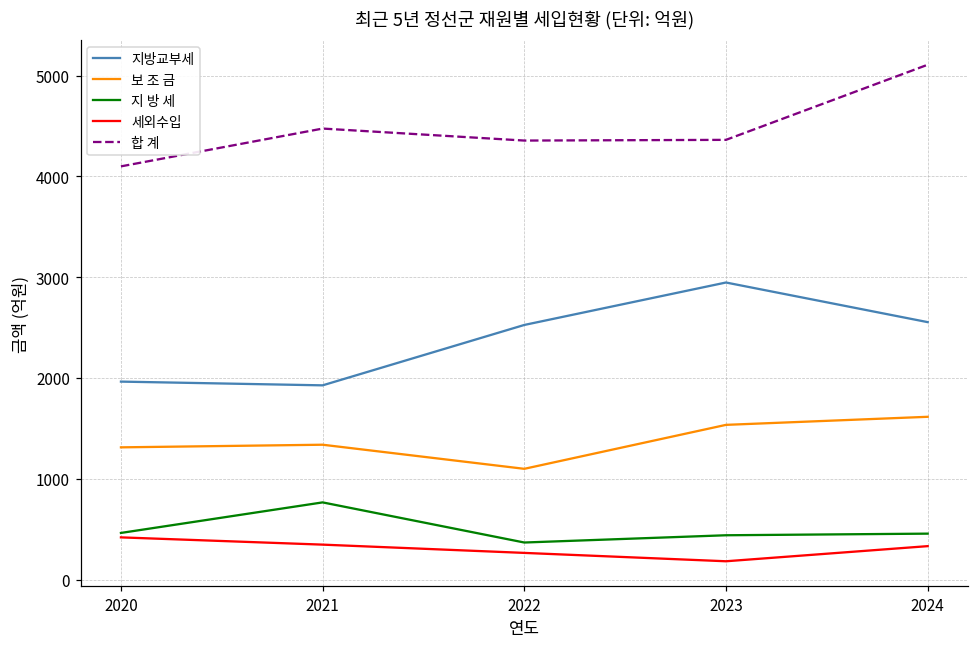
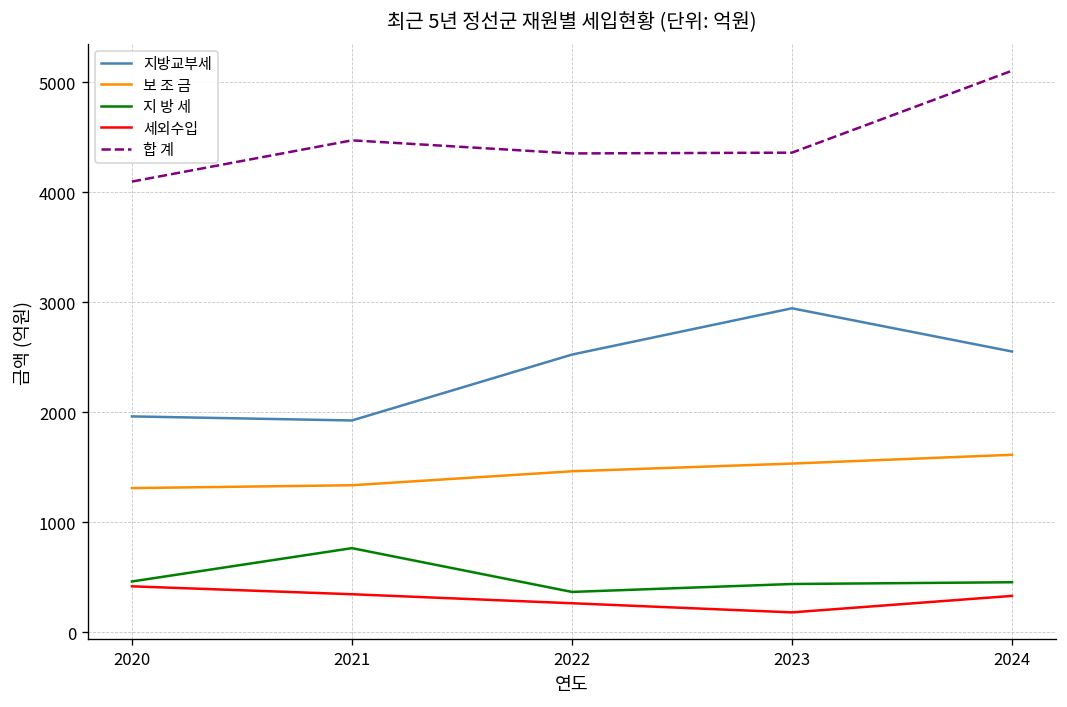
  {
    "지방교부세": {
      "2020": 2000,
      "2021": 1900,
      "2022": 2500,
      "2023": 2900,
      "2024": 2600
    },
    "보 조 금": {
      "2020": 1300,
      "2021": 1300,
-     "2022": 1100,
+     "2022": 1500,
      "2023": 1500,
      "2024": 1600
    },
    "지 방 세": {
      "2020": 500,
      "2021": 800,
      "2022": 400,
      "2023": 400,
      "2024": 500
    },
    "세외수입": {
      "2020": 400,
      "2021": 300,
      "2022": 300,
      "2023": 200,
      "2024": 300
    },
    "합 계": {
      "2020": 4100,
      "2021": 4500,
      "2022": 4400,
      "2023": 4400,
      "2024": 5100
    }
  }
